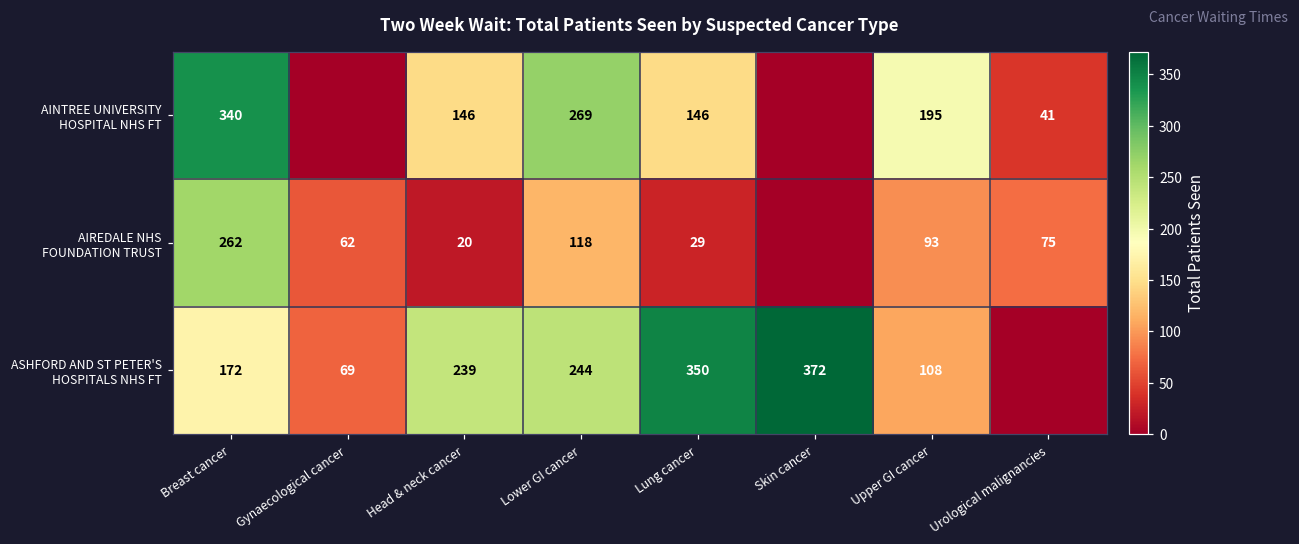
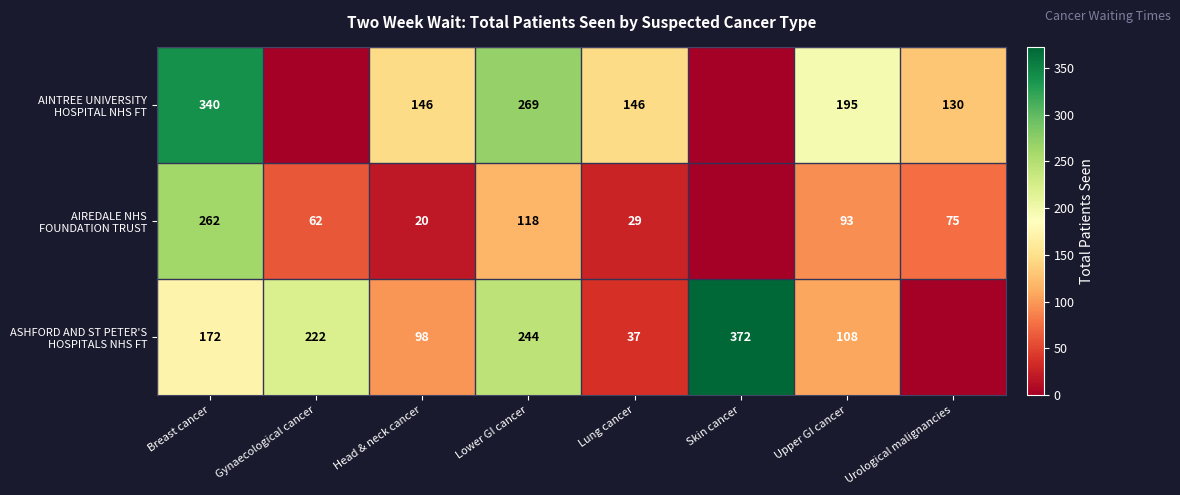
  {
    "AINTREE UNIVERSITY HOSPITAL NHS FT": {
      "Breast cancer": 340,
      "Head & neck cancer": 146,
      "Lower GI cancer": 269,
      "Lung cancer": 146,
      "Upper GI cancer": 195,
-     "Urological malignancies": 41
+     "Urological malignancies": 130
    },
    "AIREDALE NHS FOUNDATION TRUST": {
      "Breast cancer": 262,
      "Gynaecological cancer": 62,
      "Head & neck cancer": 20,
      "Lower GI cancer": 118,
      "Lung cancer": 29,
      "Upper GI cancer": 93,
      "Urological malignancies": 75
    },
    "ASHFORD AND ST PETER'S HOSPITALS NHS FT": {
      "Breast cancer": 172,
-     "Gynaecological cancer": 69,
-     "Head & neck cancer": 239,
+     "Gynaecological cancer": 222,
+     "Head & neck cancer": 98,
      "Lower GI cancer": 244,
-     "Lung cancer": 350,
+     "Lung cancer": 37,
      "Skin cancer": 372,
      "Upper GI cancer": 108
    }
  }
